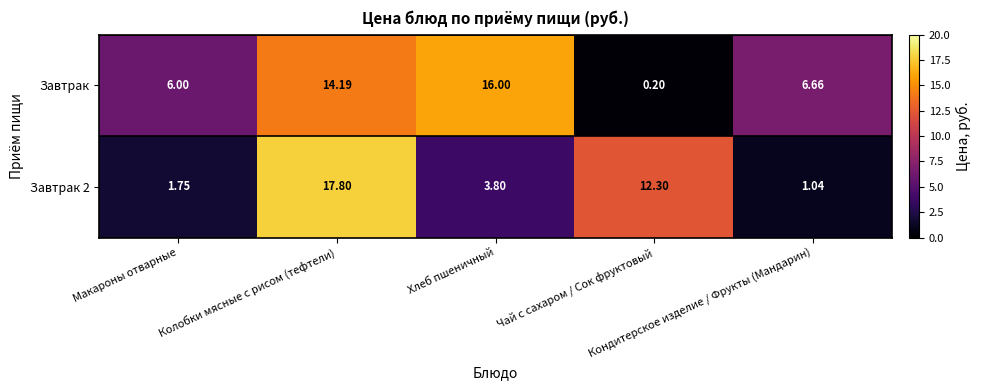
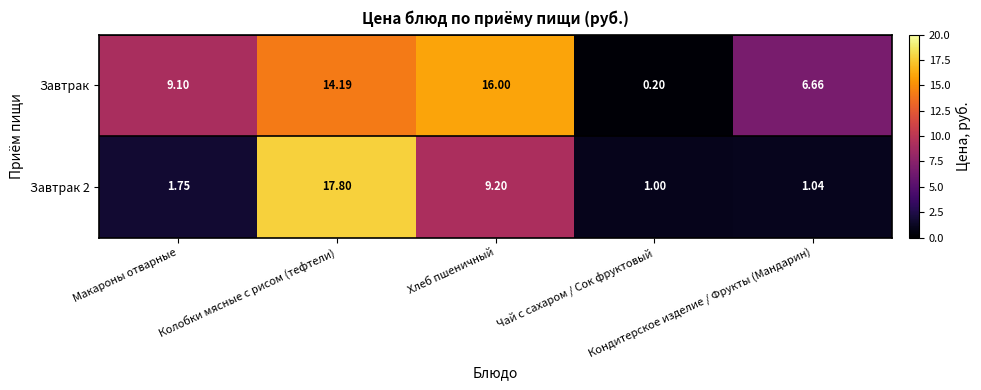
  {
    "Завтрак": {
-     "Макароны отварные": 6.00,
+     "Макароны отварные": 9.10,
      "Колобки мясные с рисом (тефтели)": 14.19,
      "Хлеб пшеничный": 16.00,
      "Чай с сахаром / Сок фруктовый": 0.20,
      "Кондитерское изделие / Фрукты (Мандарин)": 6.66
    },
    "Завтрак 2": {
      "Макароны отварные": 1.75,
      "Колобки мясные с рисом (тефтели)": 17.80,
-     "Хлеб пшеничный": 3.80,
-     "Чай с сахаром / Сок фруктовый": 12.30,
+     "Хлеб пшеничный": 9.20,
+     "Чай с сахаром / Сок фруктовый": 1.00,
      "Кондитерское изделие / Фрукты (Мандарин)": 1.04
    }
  }
